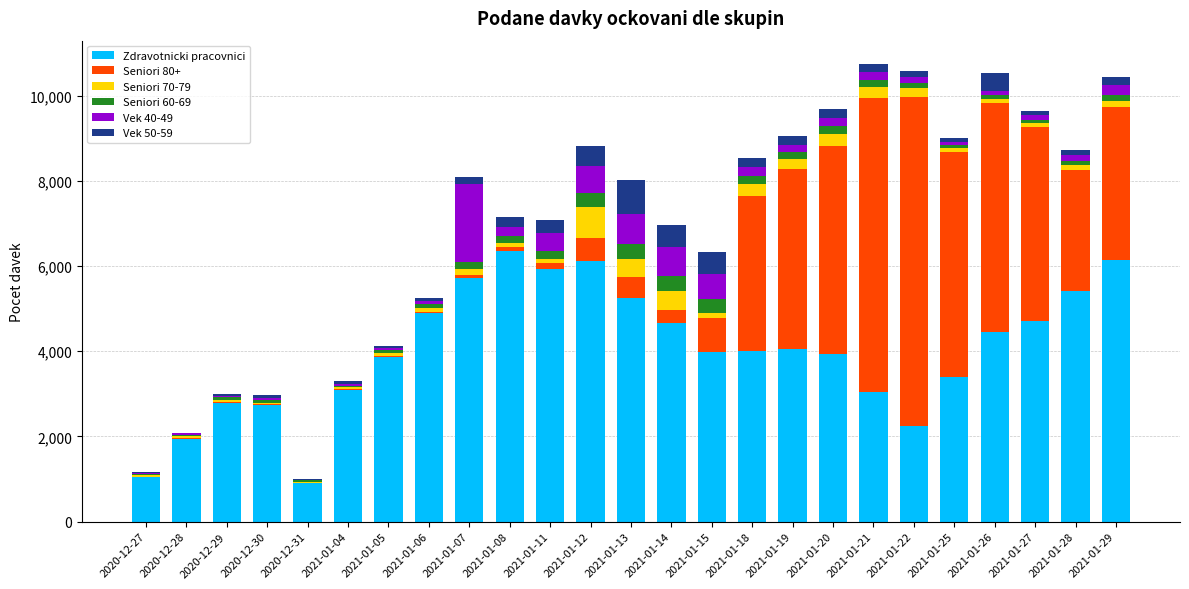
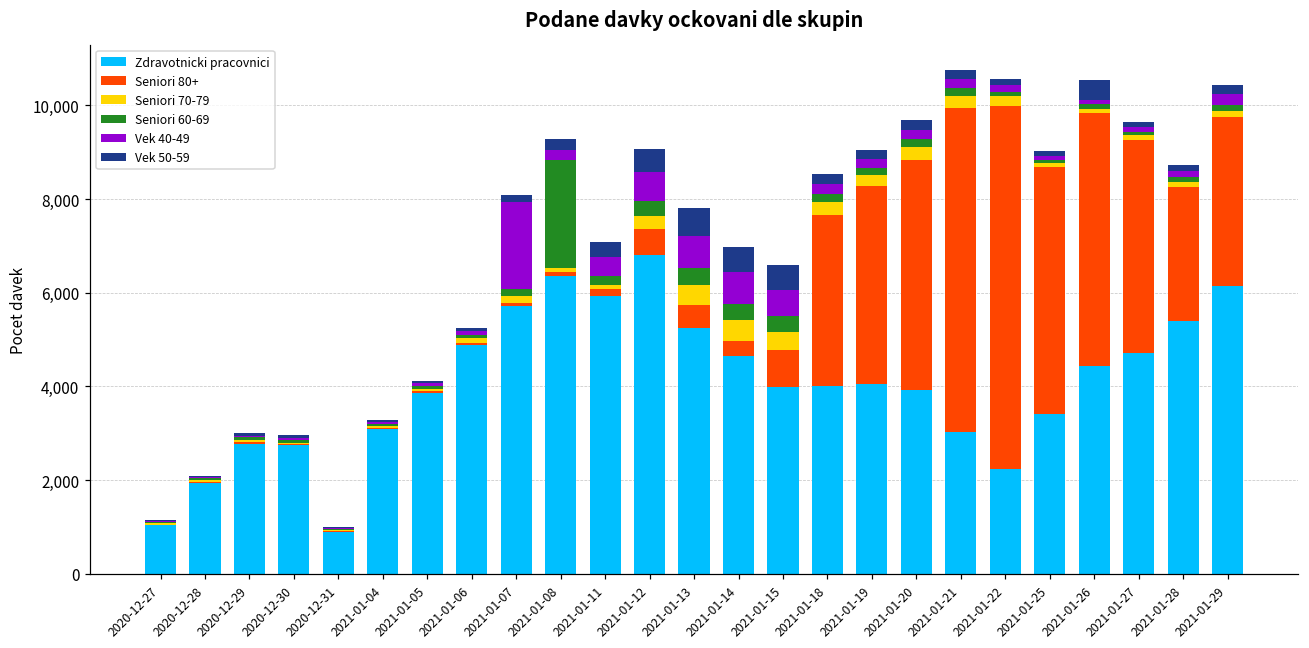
  {
    "Zdravotnicki pracovnici": {
      "2020-12-27": "1,000",
      "2020-12-28": "1,900",
      "2020-12-29": "2,800",
      "2020-12-30": "2,700",
      "2020-12-31": "900",
      "2021-01-04": "3,100",
      "2021-01-05": "3,900",
      "2021-01-06": "4,900",
      "2021-01-07": "5,700",
      "2021-01-08": "6,400",
      "2021-01-11": "5,900",
-     "2021-01-12": "6,100",
+     "2021-01-12": "6,800",
      "2021-01-13": "5,300",
      "2021-01-14": "4,700",
      "2021-01-15": "4,000",
      "2021-01-18": "4,000",
      "2021-01-19": "4,100",
      "2021-01-20": "3,900",
      "2021-01-21": "3,000",
      "2021-01-22": "2,200",
      "2021-01-25": "3,400",
      "2021-01-26": "4,400",
      "2021-01-27": "4,700",
      "2021-01-28": "5,400",
      "2021-01-29": "6,100"
    },
    "Seniori 80+": {
      "2021-01-07": "100",
      "2021-01-08": "100",
      "2021-01-11": "100",
      "2021-01-12": "600",
      "2021-01-13": "500",
      "2021-01-14": "300",
      "2021-01-15": "800",
      "2021-01-18": "3,600",
      "2021-01-19": "4,200",
      "2021-01-20": "4,900",
      "2021-01-21": "6,900",
      "2021-01-22": "7,700",
      "2021-01-25": "5,300",
      "2021-01-26": "5,400",
      "2021-01-27": "4,500",
      "2021-01-28": "2,800",
      "2021-01-29": "3,600"
    },
    "Seniori 70-79": {
      "2021-01-05": "100",
      "2021-01-06": "100",
      "2021-01-07": "200",
      "2021-01-08": "100",
      "2021-01-11": "100",
-     "2021-01-12": "700",
+     "2021-01-12": "300",
      "2021-01-13": "400",
      "2021-01-14": "400",
-     "2021-01-15": "100",
+     "2021-01-15": "400",
      "2021-01-18": "300",
      "2021-01-19": "200",
      "2021-01-20": "300",
      "2021-01-21": "300",
      "2021-01-22": "200",
      "2021-01-25": "100",
      "2021-01-26": "100",
      "2021-01-27": "100",
      "2021-01-28": "100",
      "2021-01-29": "100"
    },
    "Seniori 60-69": {
      "2021-01-05": "100",
      "2021-01-06": "100",
      "2021-01-07": "200",
-     "2021-01-08": "200",
+     "2021-01-08": "2,300",
      "2021-01-11": "200",
      "2021-01-12": "300",
      "2021-01-13": "400",
      "2021-01-14": "400",
      "2021-01-15": "300",
      "2021-01-18": "200",
      "2021-01-19": "200",
      "2021-01-20": "200",
      "2021-01-21": "200",
      "2021-01-22": "100",
      "2021-01-25": "100",
      "2021-01-26": "100",
      "2021-01-27": "100",
      "2021-01-28": "100",
      "2021-01-29": "100"
    },
    "Vek 40-49": {
      "2021-01-06": "100",
      "2021-01-07": "1,800",
      "2021-01-08": "200",
      "2021-01-11": "400",
      "2021-01-12": "600",
      "2021-01-13": "700",
      "2021-01-14": "700",
      "2021-01-15": "600",
      "2021-01-18": "200",
      "2021-01-19": "200",
      "2021-01-20": "200",
      "2021-01-21": "200",
      "2021-01-22": "100",
      "2021-01-25": "100",
      "2021-01-26": "100",
      "2021-01-27": "100",
      "2021-01-28": "100",
      "2021-01-29": "200"
    },
    "Vek 50-59": {
      "2020-12-30": "100",
      "2021-01-04": "100",
      "2021-01-06": "100",
      "2021-01-07": "200",
      "2021-01-08": "200",
      "2021-01-11": "300",
      "2021-01-12": "500",
-     "2021-01-13": "800",
+     "2021-01-13": "600",
      "2021-01-14": "500",
      "2021-01-15": "500",
      "2021-01-18": "200",
      "2021-01-19": "200",
      "2021-01-20": "200",
      "2021-01-21": "200",
      "2021-01-22": "100",
      "2021-01-25": "100",
      "2021-01-26": "400",
      "2021-01-27": "100",
      "2021-01-28": "100",
      "2021-01-29": "200"
    }
  }
